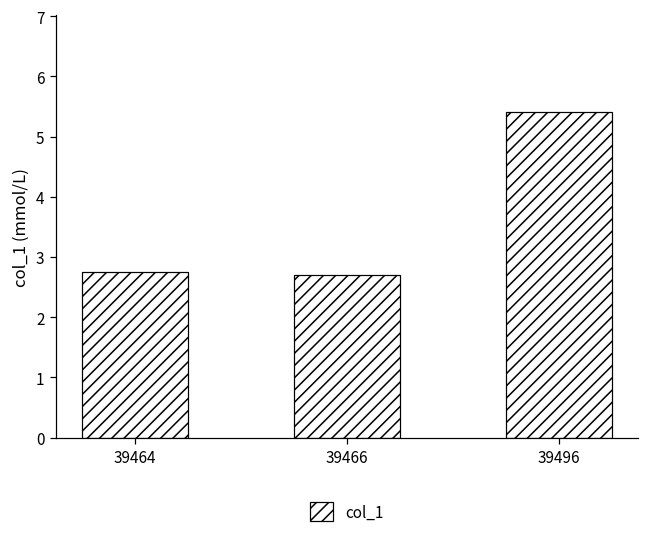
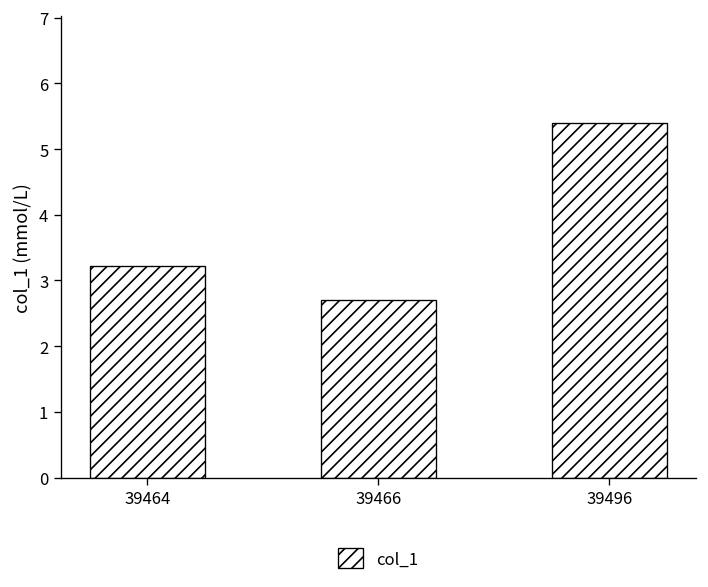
  {
-   "39464": 2.8,
+   "39464": 3.2,
    "39466": 2.7,
    "39496": 5.4
  }
